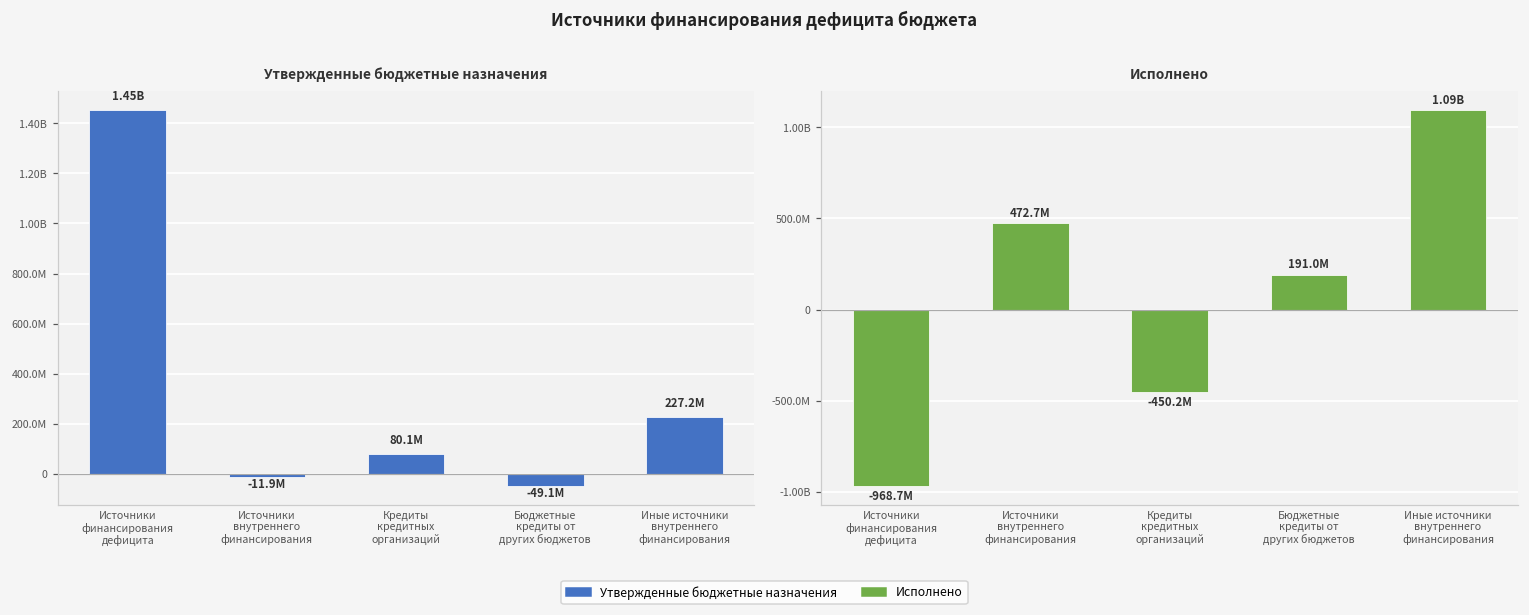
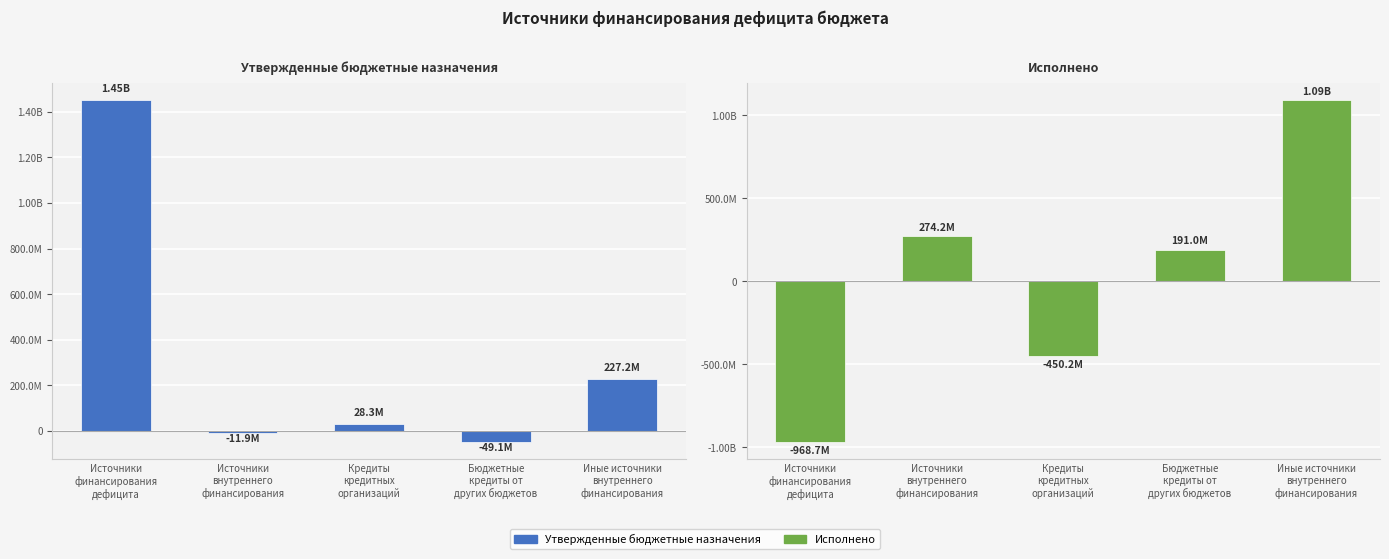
  {
    "Утвержденные бюджетные назначения": {
      "Источники финансирования дефицита": "1.45B",
      "Источники внутреннего финансирования": "-11.9M",
-     "Кредиты кредитных организаций": "80.1M",
+     "Кредиты кредитных организаций": "28.3M",
      "Бюджетные кредиты от других бюджетов": "-49.1M",
      "Иные источники внутреннего финансирования": "227.2M"
    },
    "Исполнено": {
      "Источники финансирования дефицита": "-968.7M",
-     "Источники внутреннего финансирования": "472.7M",
+     "Источники внутреннего финансирования": "274.2M",
      "Кредиты кредитных организаций": "-450.2M",
      "Бюджетные кредиты от других бюджетов": "191.0M",
      "Иные источники внутреннего финансирования": "1.09B"
    }
  }
